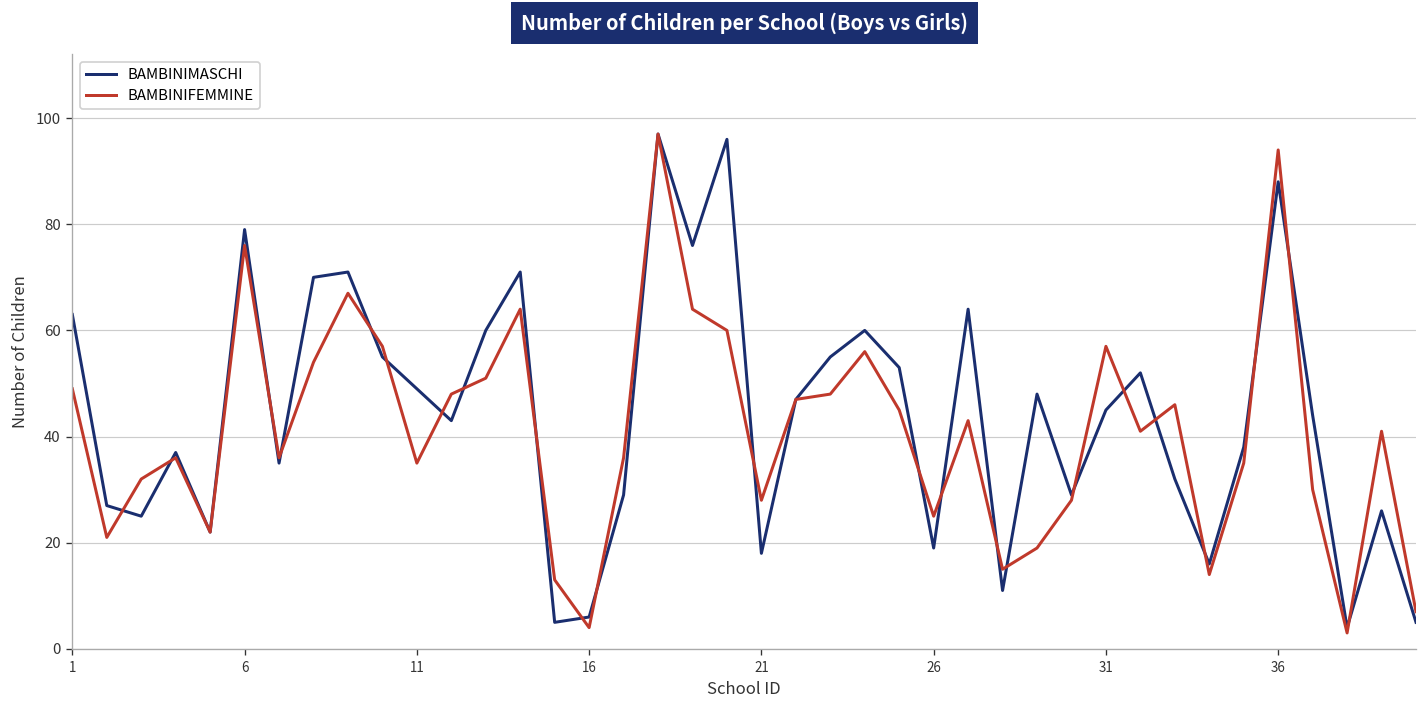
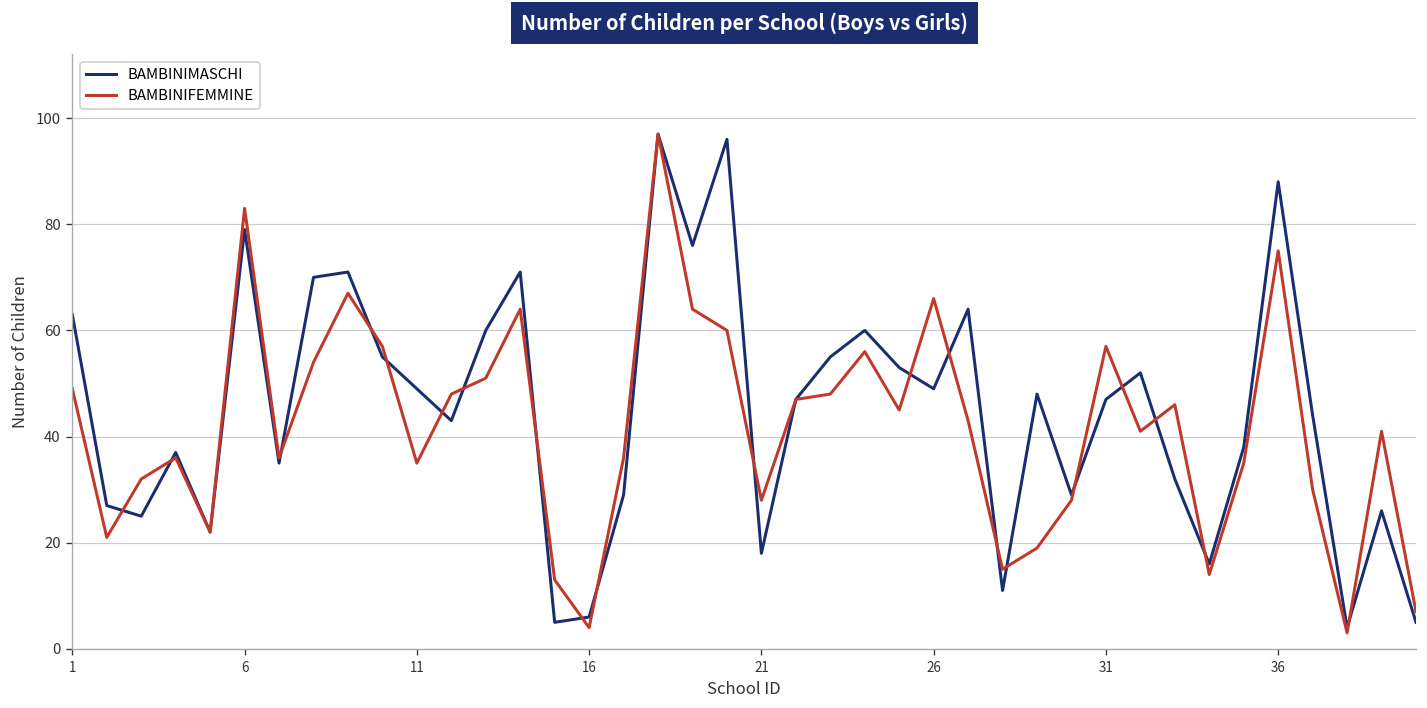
  {
    "BAMBINIMASCHI": {
      "1": 63,
      "6": 79,
      "11": 49,
      "16": 6,
      "21": 18,
-     "26": 19,
-     "31": 45,
+     "26": 49,
+     "31": 47,
      "36": 88
    },
    "BAMBINIFEMMINE": {
      "1": 49,
-     "6": 76,
+     "6": 83,
      "11": 35,
      "16": 4,
      "21": 28,
-     "26": 25,
+     "26": 66,
      "31": 57,
-     "36": 94
+     "36": 75
    }
  }
